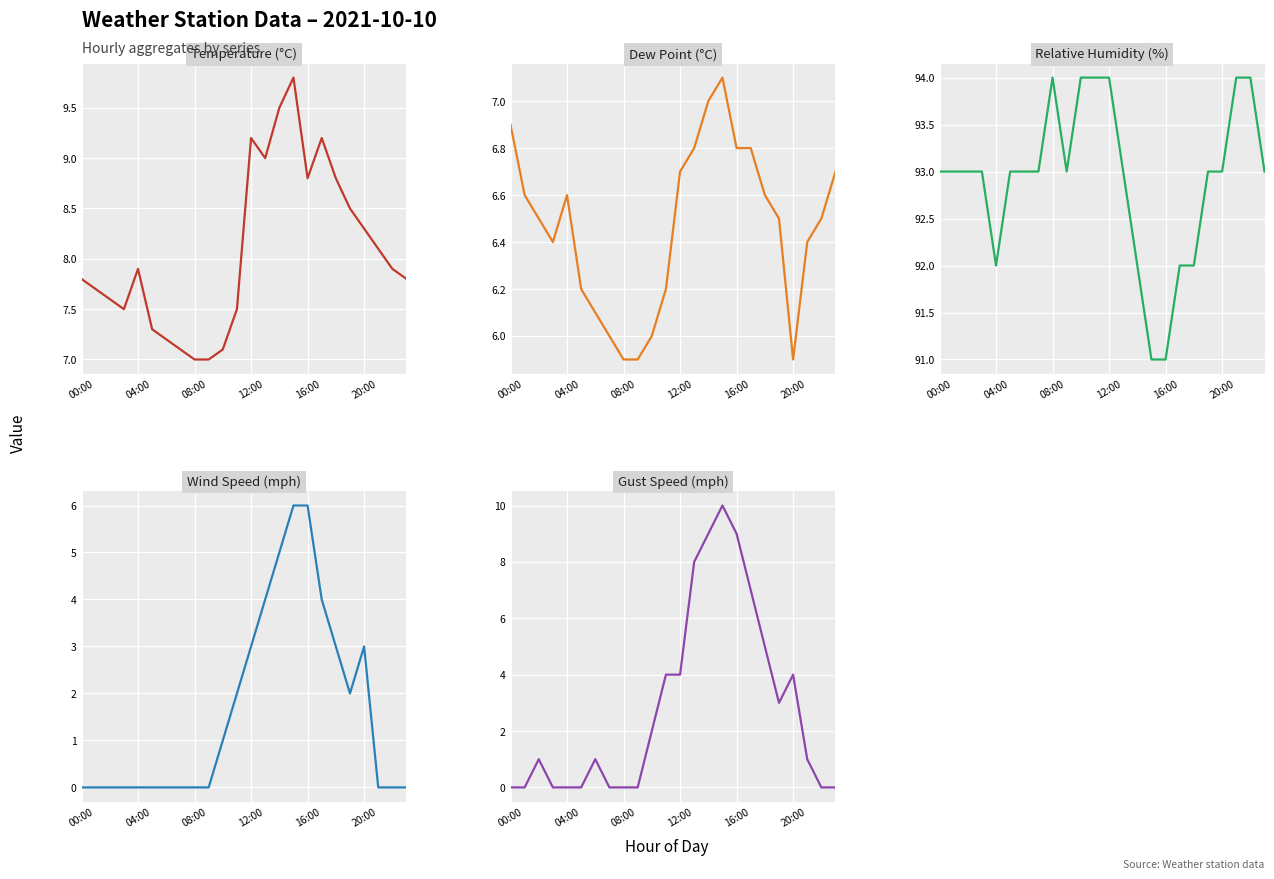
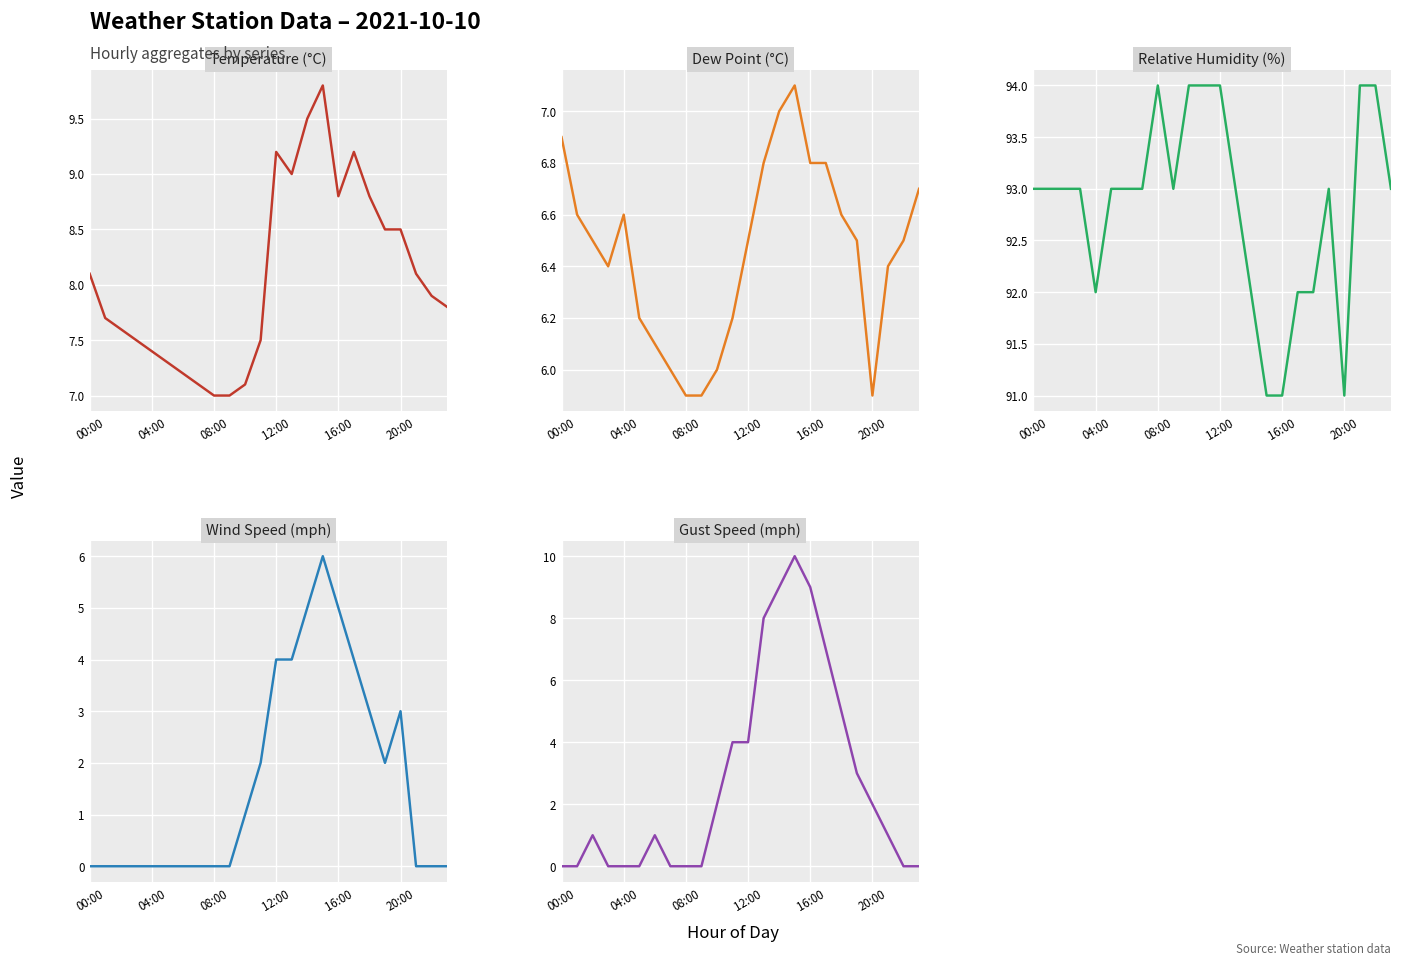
  {
    "Temperature (°C)": {
-     "00:00": 7.8,
-     "04:00": 7.9,
+     "00:00": 8.1,
+     "04:00": 7.4,
      "08:00": 7.0,
      "12:00": 9.2,
      "16:00": 8.8,
-     "20:00": 8.3
+     "20:00": 8.5
    },
    "Dew Point (°C)": {
      "00:00": 6.9,
      "04:00": 6.6,
      "08:00": 5.9,
-     "12:00": 6.7,
+     "12:00": 6.5,
      "16:00": 6.8,
      "20:00": 5.9
    },
    "Relative Humidity (%)": {
      "00:00": 93,
      "04:00": 92,
      "08:00": 94,
      "12:00": 94,
      "16:00": 91,
-     "20:00": 93
+     "20:00": 91
    },
    "Wind Speed (mph)": {
      "00:00": 0,
      "04:00": 0,
      "08:00": 0,
-     "12:00": 3,
-     "16:00": 6,
+     "12:00": 4,
+     "16:00": 5,
      "20:00": 3
    },
    "Gust Speed (mph)": {
      "00:00": 0,
      "04:00": 0,
      "08:00": 0,
      "12:00": 4,
      "16:00": 9,
-     "20:00": 4
+     "20:00": 2
    }
  }
